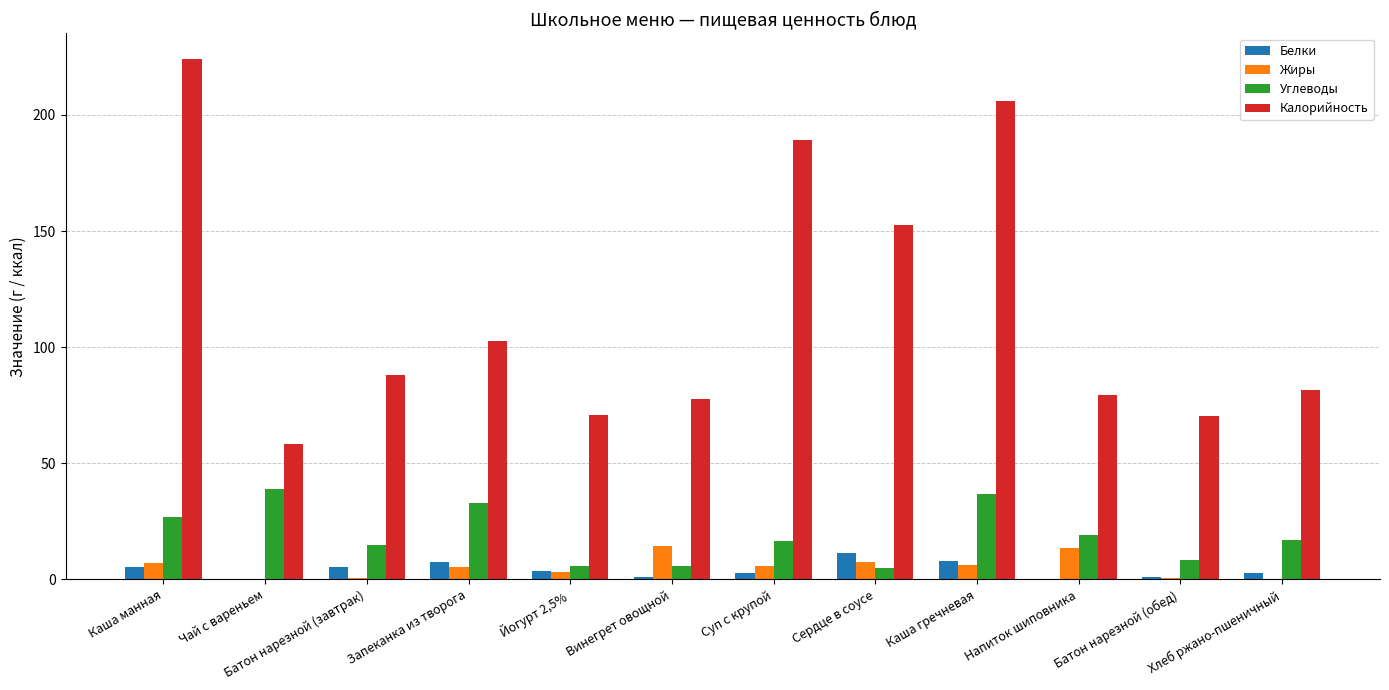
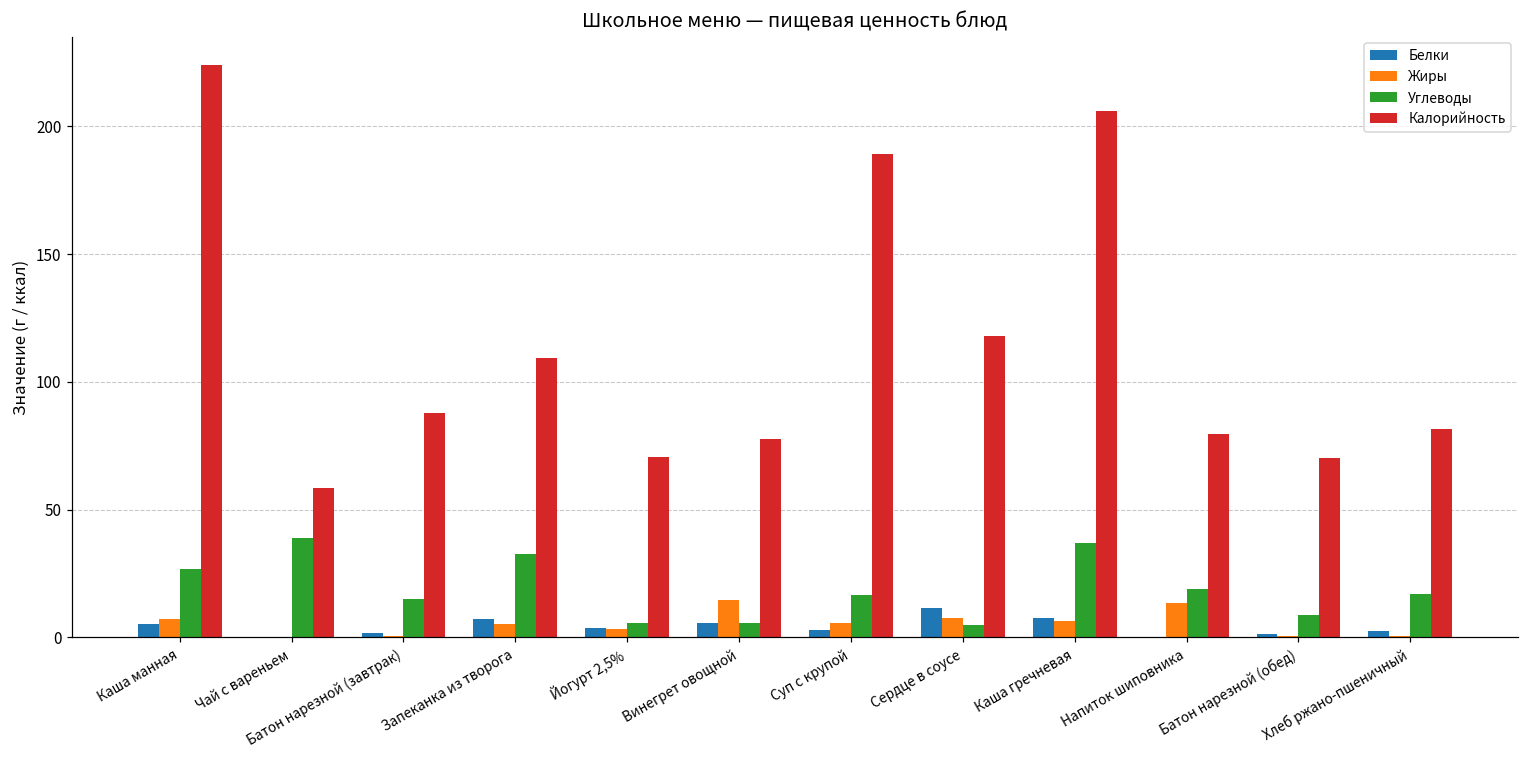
  {
    "Белки": {
      "Каша манная": 5,
-     "Батон нарезной (завтрак)": 5,
+     "Батон нарезной (завтрак)": 2,
      "Запеканка из творога": 7,
      "Йогурт 2,5%": 4,
-     "Винегрет овощной": 1,
+     "Винегрет овощной": 6,
      "Суп с крупой": 3,
      "Сердце в соусе": 11,
      "Каша гречневая": 8,
      "Батон нарезной (обед)": 1,
      "Хлеб ржано-пшеничный": 3
    },
    "Жиры": {
      "Каша манная": 7,
      "Чай с вареньем": 0,
      "Запеканка из творога": 5,
      "Йогурт 2,5%": 3,
      "Винегрет овощной": 15,
      "Суп с крупой": 6,
      "Сердце в соусе": 7,
      "Каша гречневая": 6,
      "Напиток шиповника": 13
    },
    "Углеводы": {
      "Каша манная": 27,
      "Чай с вареньем": 39,
      "Батон нарезной (завтрак)": 15,
      "Запеканка из творога": 33,
      "Йогурт 2,5%": 6,
      "Винегрет овощной": 6,
      "Суп с крупой": 17,
      "Сердце в соусе": 5,
      "Каша гречневая": 37,
      "Напиток шиповника": 19,
      "Батон нарезной (обед)": 9,
      "Хлеб ржано-пшеничный": 17
    },
    "Калорийность": {
      "Каша манная": 224,
      "Чай с вареньем": 58,
      "Батон нарезной (завтрак)": 88,
-     "Запеканка из творога": 103,
+     "Запеканка из творога": 109,
      "Йогурт 2,5%": 71,
      "Винегрет овощной": 78,
      "Суп с крупой": 189,
-     "Сердце в соусе": 153,
+     "Сердце в соусе": 118,
      "Каша гречневая": 206,
      "Напиток шиповника": 79,
      "Батон нарезной (обед)": 70,
      "Хлеб ржано-пшеничный": 82
    }
  }
